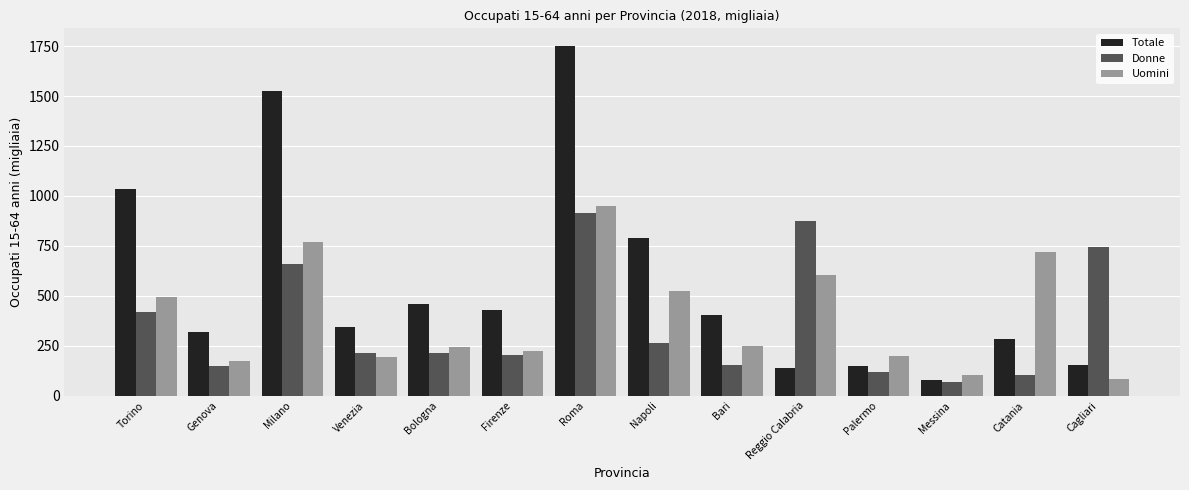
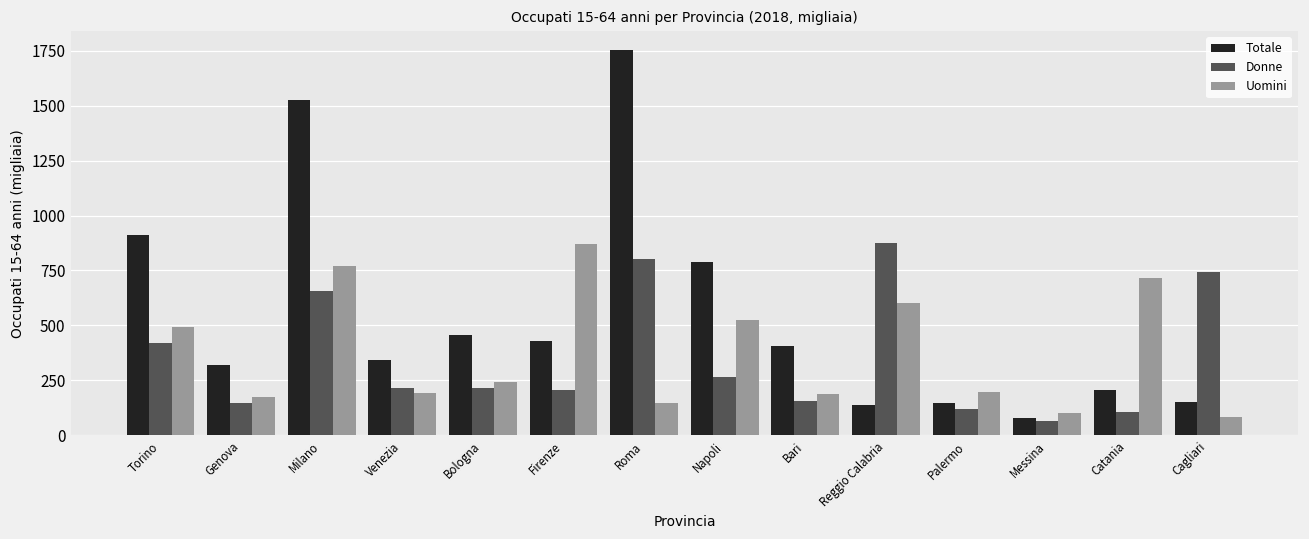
  {
    "Totale": {
-     "Torino": 1030,
+     "Torino": 910,
      "Genova": 320,
      "Milano": 1520,
      "Venezia": 340,
      "Bologna": 460,
      "Firenze": 430,
      "Roma": 1750,
      "Napoli": 790,
      "Bari": 400,
      "Reggio Calabria": 140,
      "Palermo": 150,
      "Messina": 80,
-     "Catania": 280,
+     "Catania": 200,
      "Cagliari": 150
    },
    "Donne": {
      "Torino": 420,
      "Genova": 150,
      "Milano": 660,
      "Venezia": 210,
      "Bologna": 220,
      "Firenze": 200,
-     "Roma": 920,
+     "Roma": 800,
      "Napoli": 260,
      "Bari": 150,
      "Reggio Calabria": 880,
      "Palermo": 120,
      "Messina": 70,
      "Catania": 110,
      "Cagliari": 740
    },
    "Uomini": {
      "Torino": 490,
      "Genova": 170,
      "Milano": 770,
      "Venezia": 190,
      "Bologna": 240,
-     "Firenze": 230,
-     "Roma": 950,
+     "Firenze": 870,
+     "Roma": 150,
      "Napoli": 520,
-     "Bari": 250,
+     "Bari": 190,
      "Reggio Calabria": 600,
      "Palermo": 200,
      "Messina": 100,
      "Catania": 720,
      "Cagliari": 80
    }
  }
